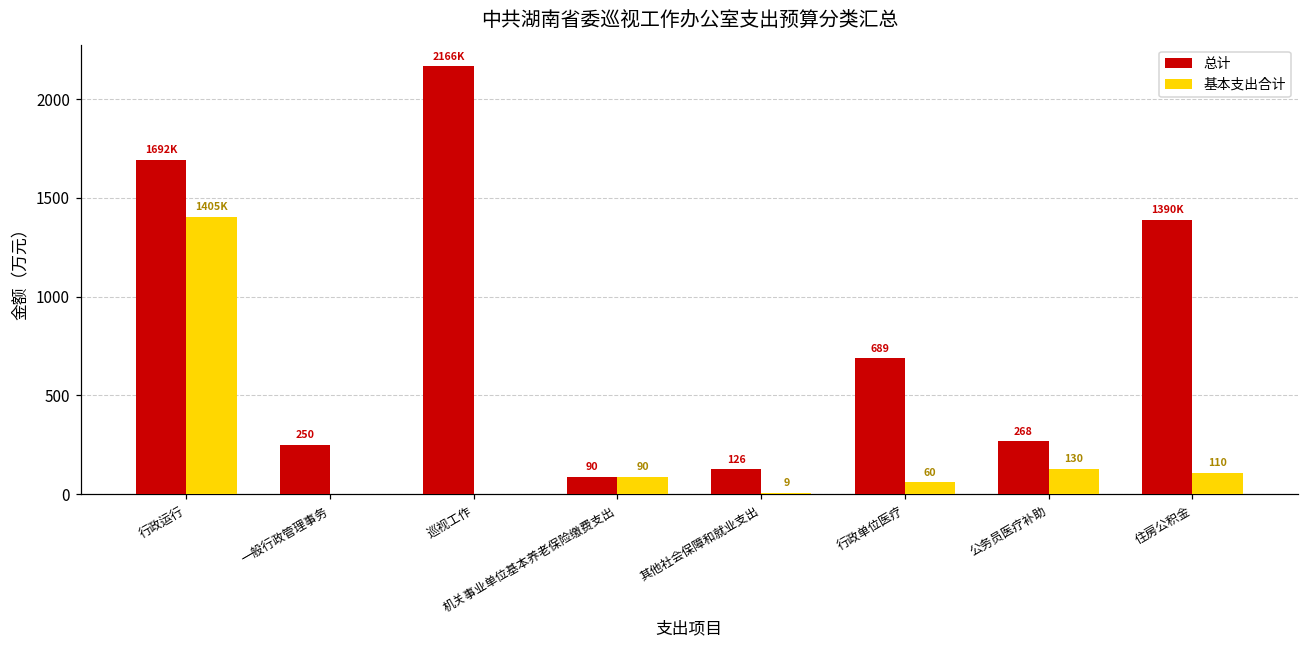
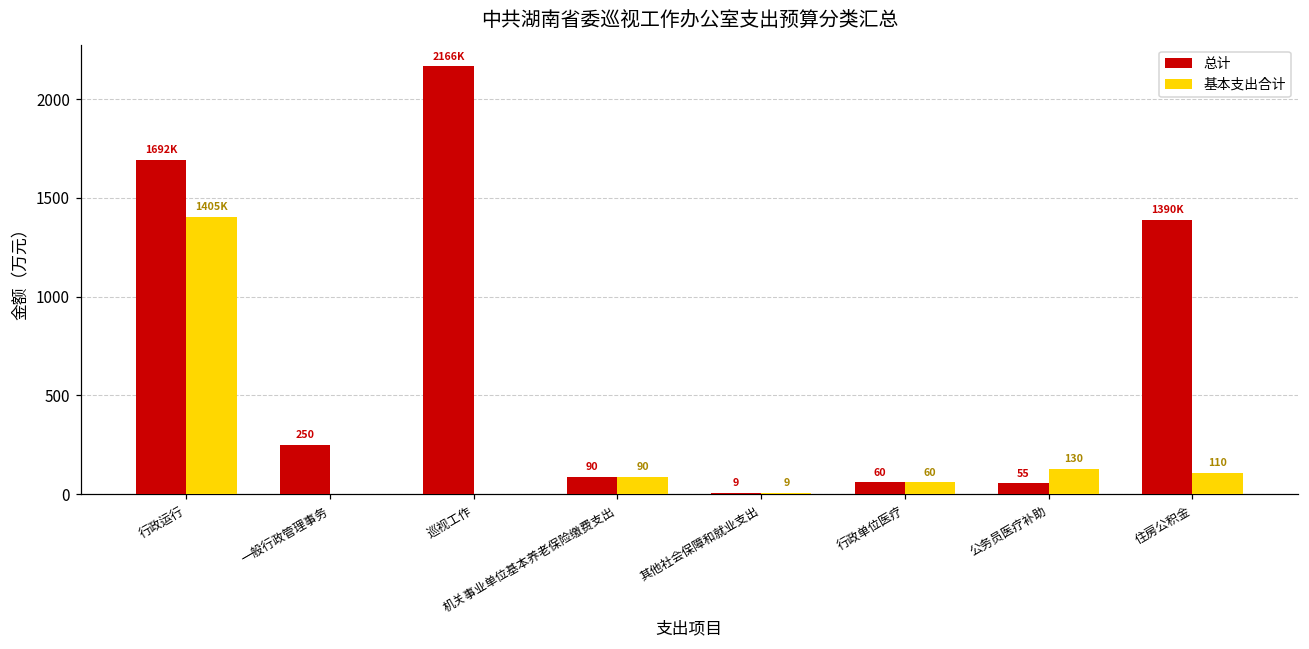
  {
    "总计": {
      "行政运行": "1692K",
      "一般行政管理事务": "250",
      "巡视工作": "2166K",
      "机关事业单位基本养老保险缴费支出": "90",
-     "其他社会保障和就业支出": "126",
-     "行政单位医疗": "689",
-     "公务员医疗补助": "268",
+     "其他社会保障和就业支出": "9",
+     "行政单位医疗": "60",
+     "公务员医疗补助": "55",
      "住房公积金": "1390K"
    },
    "基本支出合计": {
      "行政运行": "1405K",
      "机关事业单位基本养老保险缴费支出": "90",
      "其他社会保障和就业支出": "9",
      "行政单位医疗": "60",
      "公务员医疗补助": "130",
      "住房公积金": "110"
    }
  }
